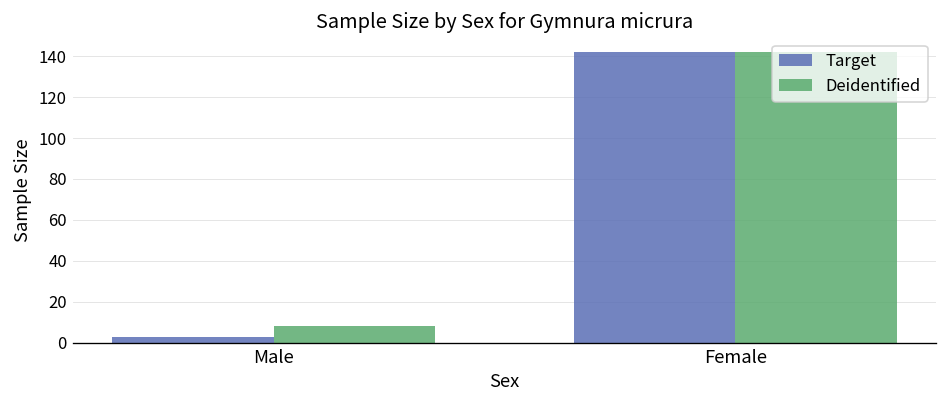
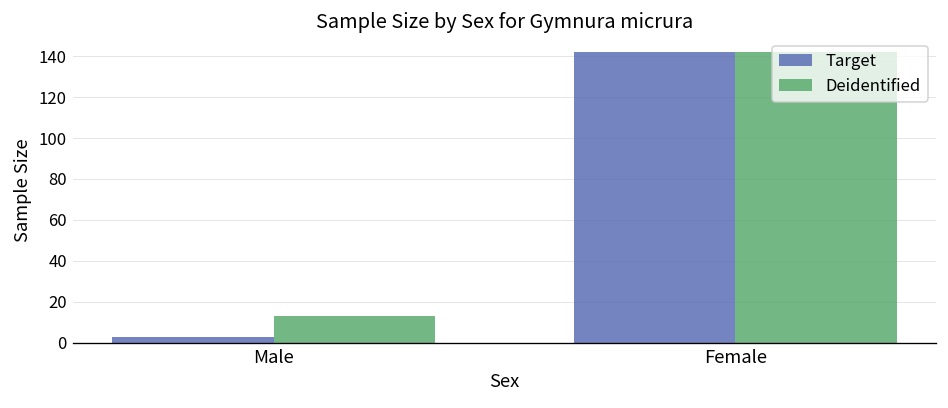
  {
    "Target": {
      "Male": 3,
      "Female": 142
    },
    "Deidentified": {
-     "Male": 8
+     "Male": 13
    }
  }
